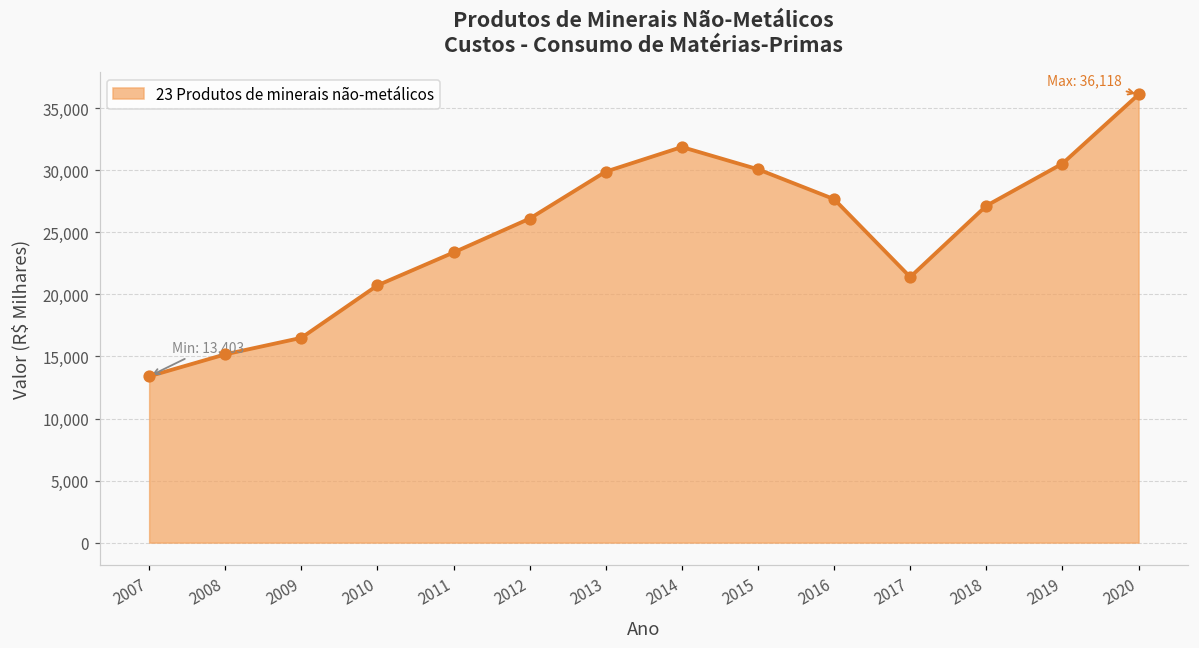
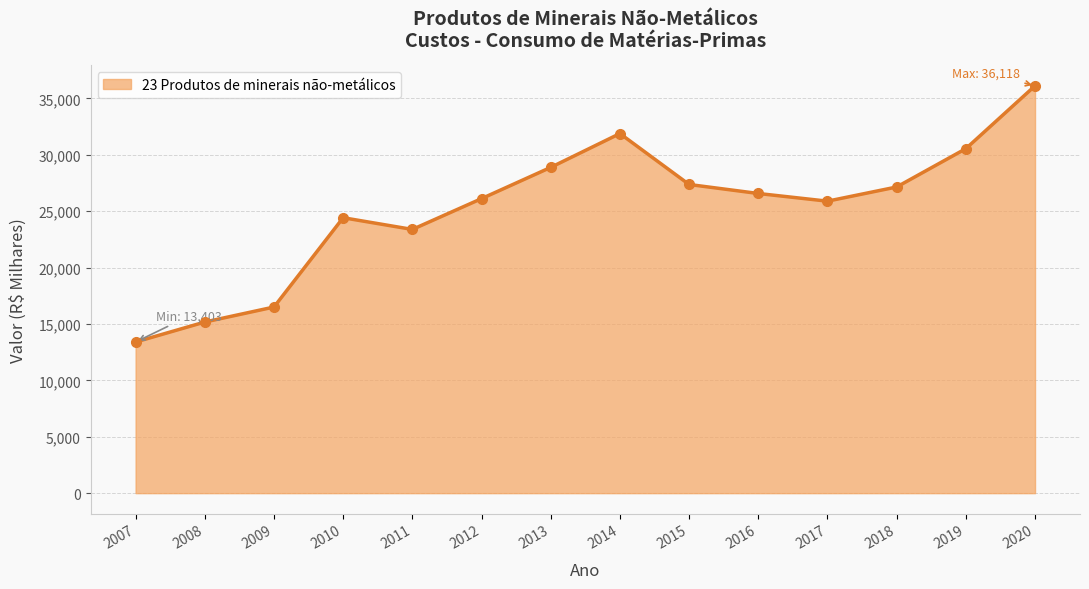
  {
    "2007": "13,400",
    "2009": "16,500",
-   "2010": "20,700",
+   "2010": "24,400",
    "2011": "23,400",
    "2012": "26,100",
-   "2013": "29,900",
+   "2013": "28,900",
    "2014": "31,900",
-   "2015": "30,100",
-   "2016": "27,700",
-   "2017": "21,400",
+   "2015": "27,400",
+   "2016": "26,600",
+   "2017": "25,900",
    "2018": "27,100",
    "2019": "30,500"
  }
